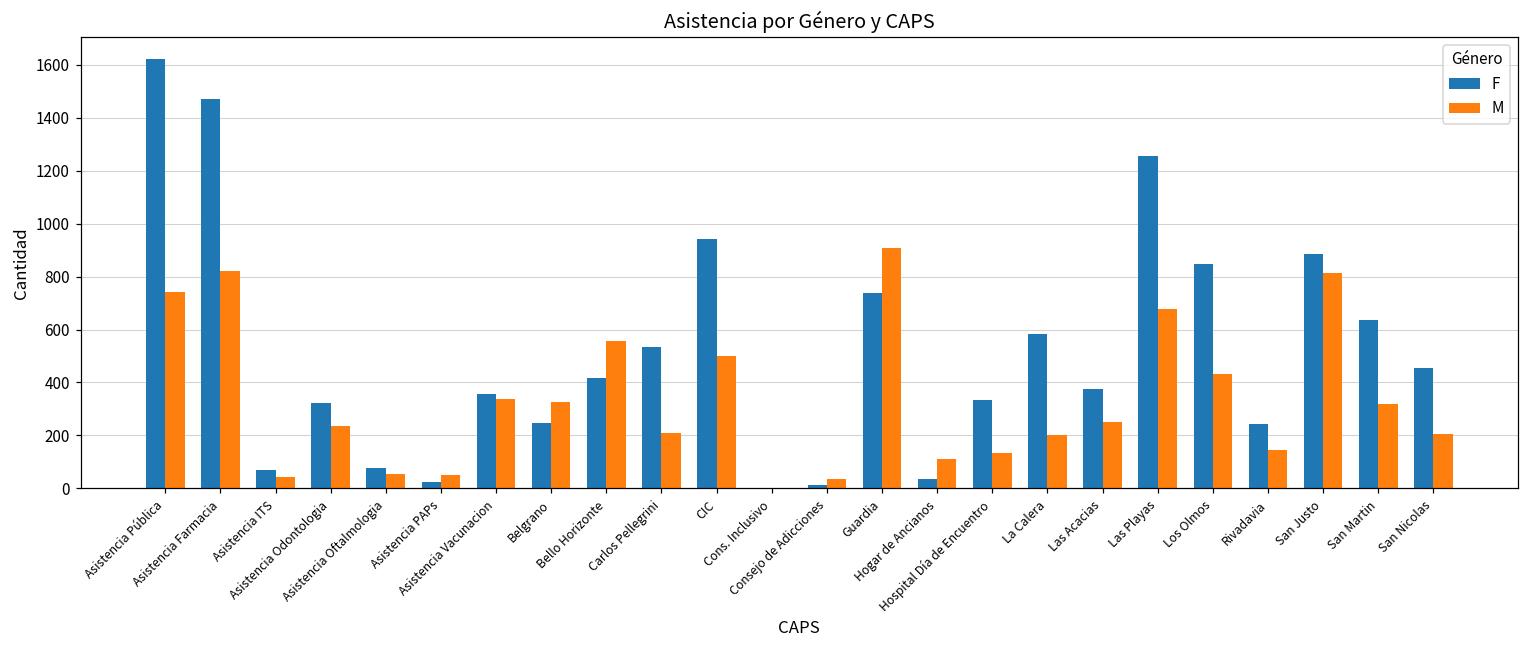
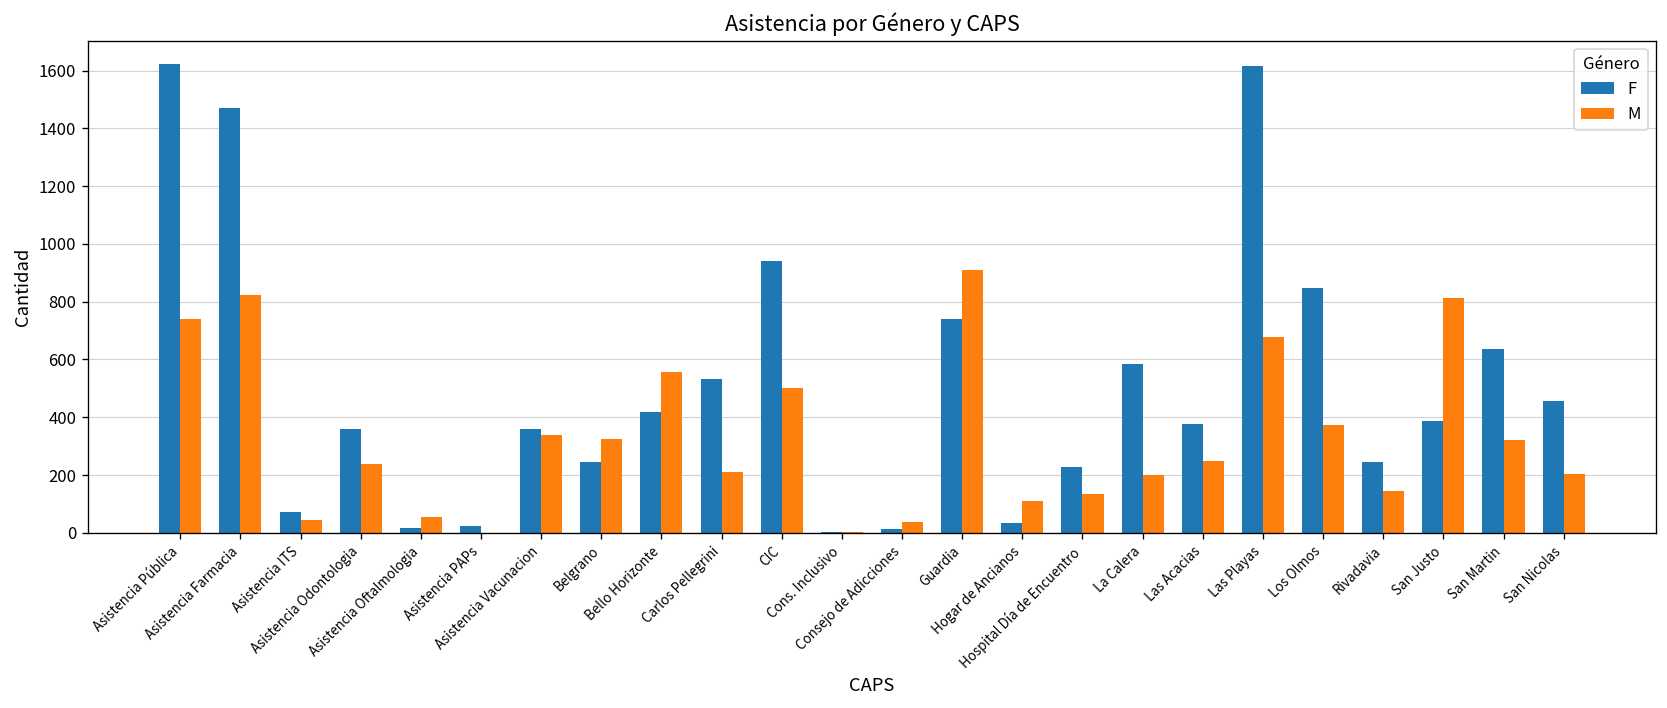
  {
    "F": {
      "Asistencia Pública": 1620,
      "Asistencia Farmacia": 1470,
      "Asistencia ITS": 70,
-     "Asistencia Odontologia": 320,
-     "Asistencia Oftalmologia": 80,
+     "Asistencia Odontologia": 360,
+     "Asistencia Oftalmologia": 20,
      "Asistencia PAPs": 20,
      "Asistencia Vacunacion": 360,
      "Belgrano": 250,
      "Bello Horizonte": 420,
      "Carlos Pellegrini": 530,
      "CIC": 940,
      "Consejo de Adicciones": 10,
      "Guardia": 740,
      "Hogar de Ancianos": 30,
-     "Hospital Día de Encuentro": 330,
+     "Hospital Día de Encuentro": 230,
      "La Calera": 580,
      "Las Acacias": 380,
-     "Las Playas": 1260,
+     "Las Playas": 1620,
      "Los Olmos": 850,
      "Rivadavia": 250,
-     "San Justo": 880,
+     "San Justo": 390,
      "San Martin": 640,
      "San Nicolas": 460
    },
    "M": {
      "Asistencia Pública": 740,
      "Asistencia Farmacia": 820,
      "Asistencia ITS": 40,
      "Asistencia Odontologia": 240,
      "Asistencia Oftalmologia": 60,
-     "Asistencia PAPs": 50,
+     "Asistencia PAPs": 0,
      "Asistencia Vacunacion": 340,
      "Belgrano": 330,
      "Bello Horizonte": 560,
      "Carlos Pellegrini": 210,
      "CIC": 500,
      "Consejo de Adicciones": 40,
      "Guardia": 910,
      "Hogar de Ancianos": 110,
      "Hospital Día de Encuentro": 140,
      "La Calera": 200,
      "Las Acacias": 250,
      "Las Playas": 680,
-     "Los Olmos": 430,
+     "Los Olmos": 370,
      "Rivadavia": 150,
      "San Justo": 810,
      "San Martin": 320,
      "San Nicolas": 210
    }
  }
